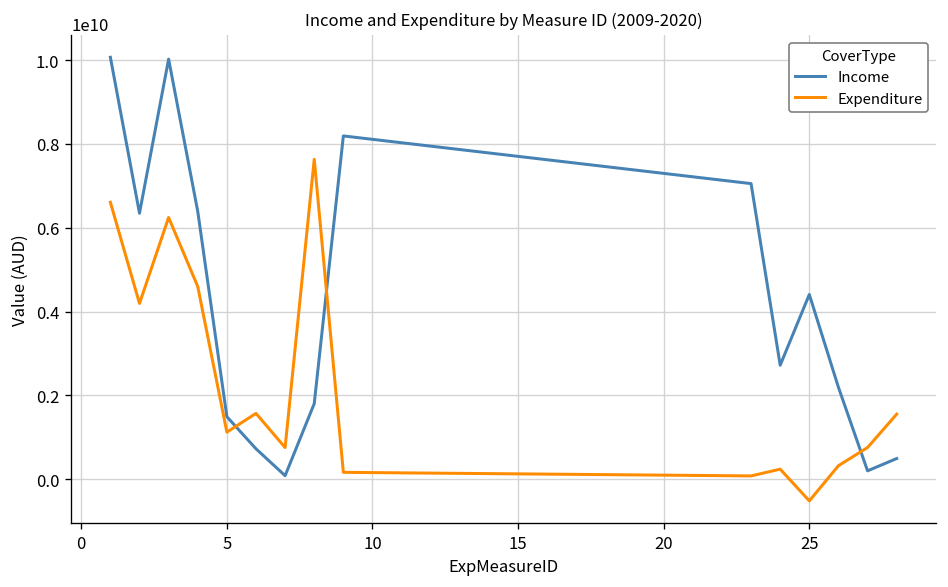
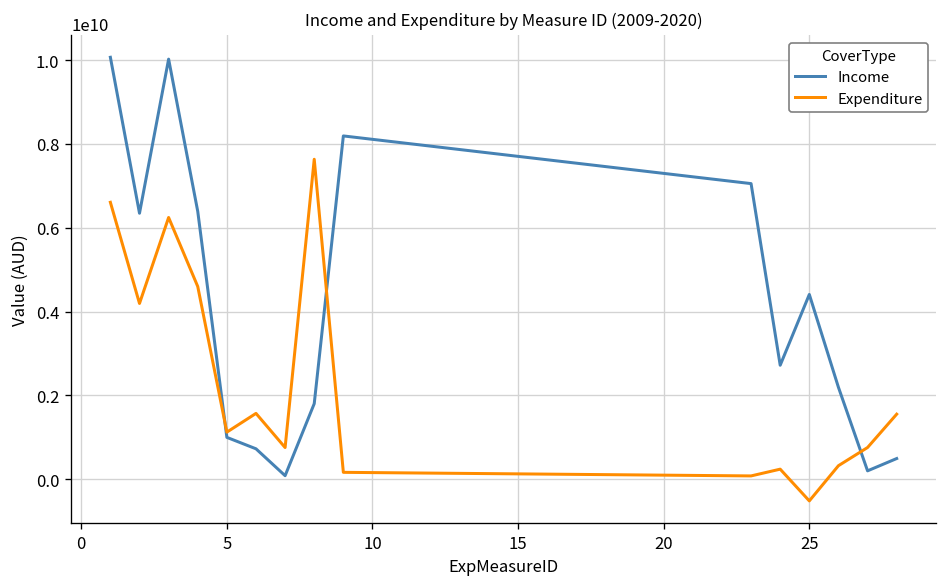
  {
    "Income": {
-     "5": 1500000000,
+     "5": 1000000000,
      "25": 4400000000
    },
    "Expenditure": {
      "5": 1100000000,
      "25": -500000000
    }
  }
